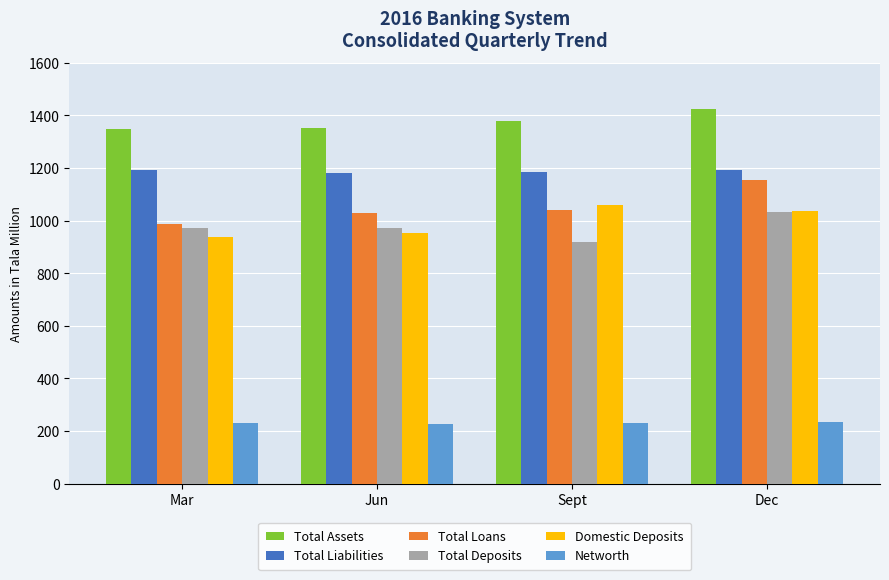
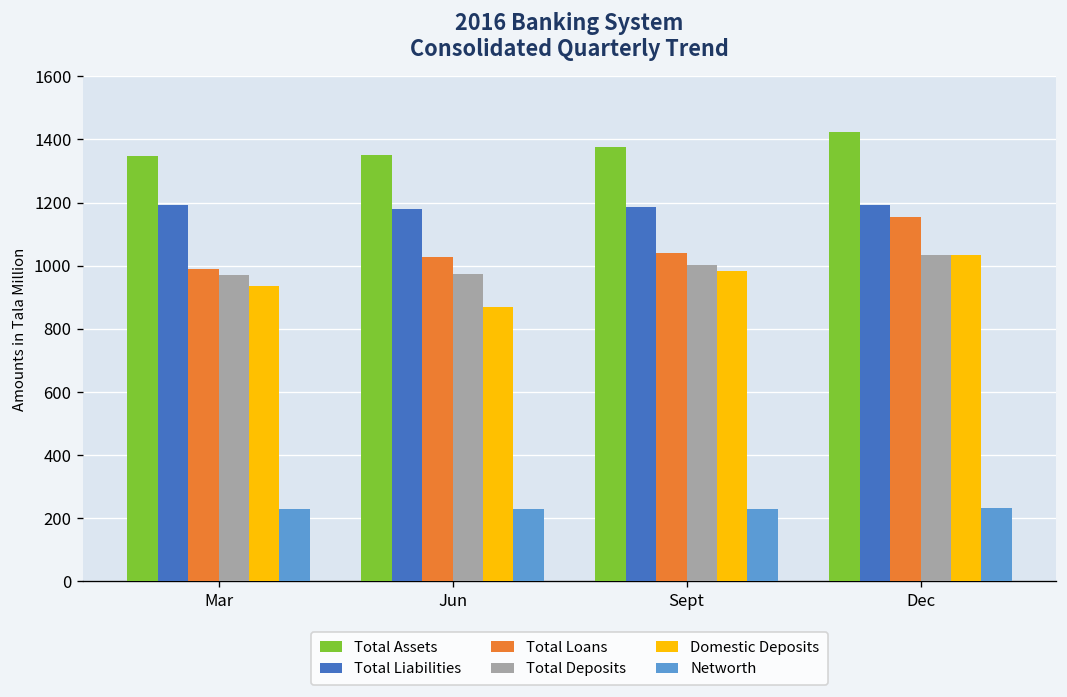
  {
    "Total Assets": {
      "Mar": 1350,
      "Jun": 1350,
      "Sept": 1380,
      "Dec": 1420
    },
    "Total Loans": {
      "Mar": 990,
      "Jun": 1030,
      "Sept": 1040,
      "Dec": 1150
    },
    "Total Deposits": {
      "Mar": 970,
      "Jun": 970,
-     "Sept": 920,
+     "Sept": 1000,
      "Dec": 1030
    },
    "Domestic Deposits": {
      "Mar": 940,
-     "Jun": 950,
-     "Sept": 1060,
+     "Jun": 870,
+     "Sept": 980,
      "Dec": 1040
    }
  }
